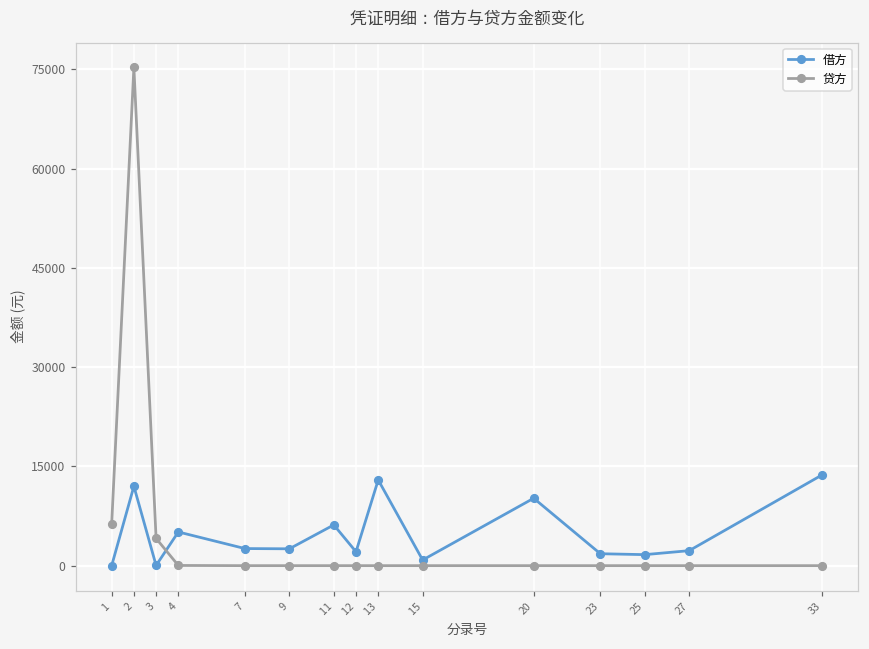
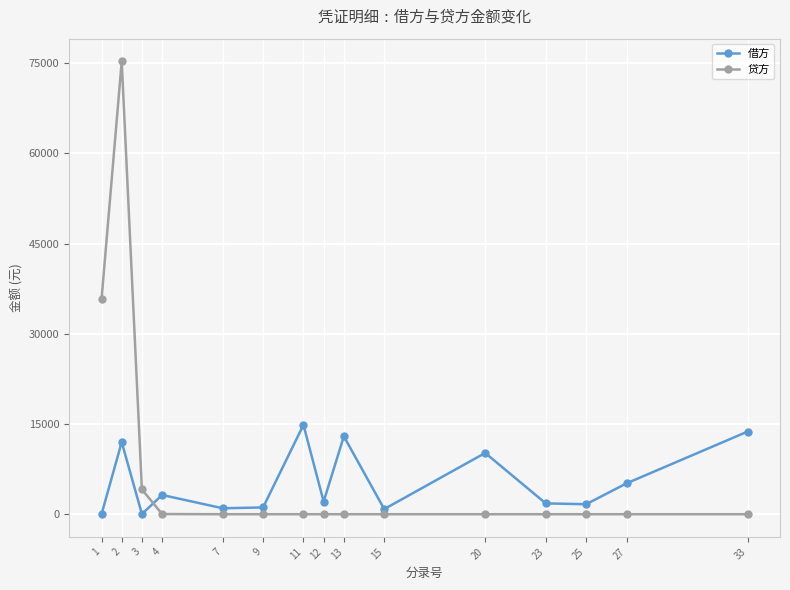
  {
    "借方": {
      "1": 0,
      "2": 12000,
      "3": 0,
-     "4": 5000,
-     "7": 3000,
-     "9": 3000,
-     "11": 6000,
+     "4": 3000,
+     "7": 1000,
+     "9": 1000,
+     "11": 15000,
      "12": 2000,
      "13": 13000,
      "15": 1000,
      "20": 10000,
      "23": 2000,
      "25": 2000,
-     "27": 2000,
+     "27": 5000,
      "33": 14000
    },
    "贷方": {
-     "1": 6000,
+     "1": 36000,
      "2": 75000,
      "3": 4000,
      "4": 0,
      "7": 0,
      "9": 0,
      "11": 0,
      "12": 0,
      "13": 0,
      "15": 0,
      "20": 0,
      "23": 0,
      "25": 0,
      "27": 0,
      "33": 0
    }
  }
